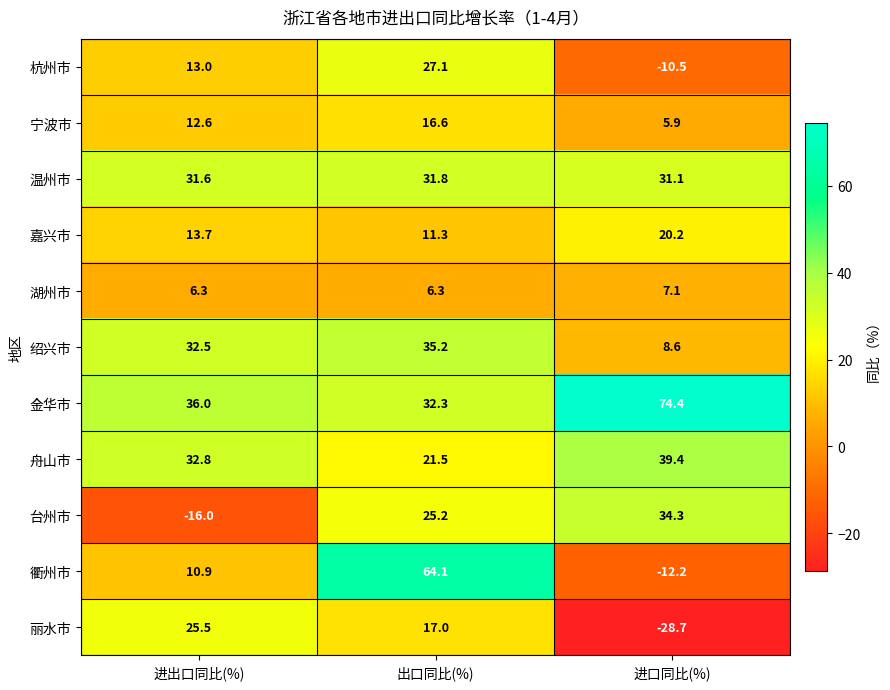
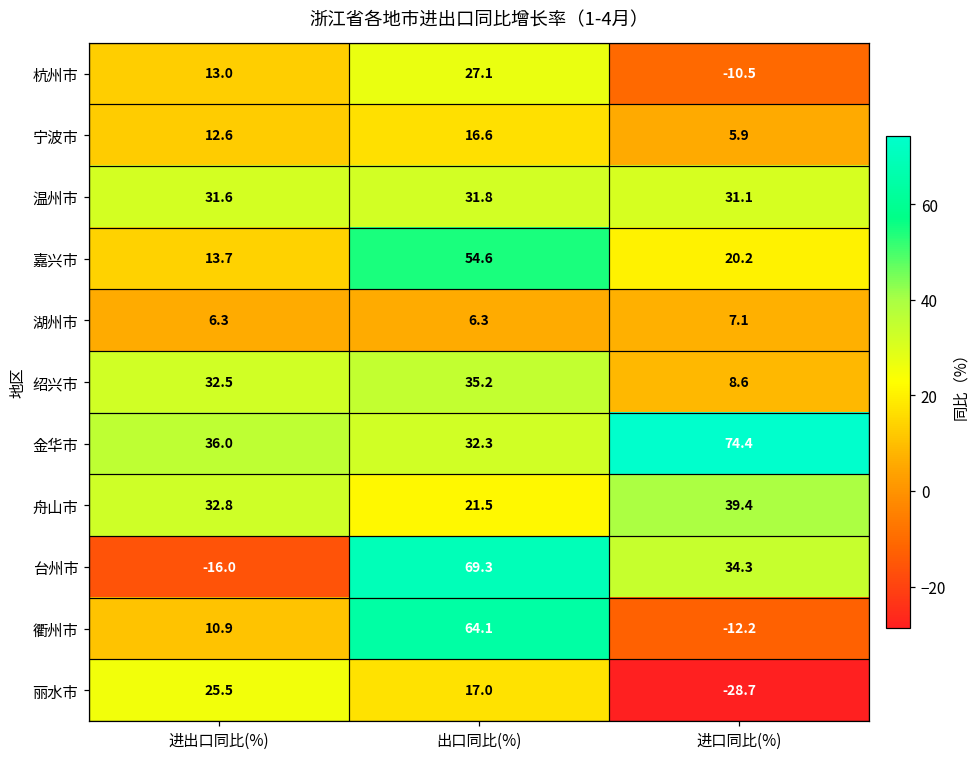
  {
    "杭州市": {
      "进出口同比(%)": 13.0,
      "出口同比(%)": 27.1,
      "进口同比(%)": -10.5
    },
    "宁波市": {
      "进出口同比(%)": 12.6,
      "出口同比(%)": 16.6,
      "进口同比(%)": 5.9
    },
    "温州市": {
      "进出口同比(%)": 31.6,
      "出口同比(%)": 31.8,
      "进口同比(%)": 31.1
    },
    "嘉兴市": {
      "进出口同比(%)": 13.7,
-     "出口同比(%)": 11.3,
+     "出口同比(%)": 54.6,
      "进口同比(%)": 20.2
    },
    "湖州市": {
      "进出口同比(%)": 6.3,
      "出口同比(%)": 6.3,
      "进口同比(%)": 7.1
    },
    "绍兴市": {
      "进出口同比(%)": 32.5,
      "出口同比(%)": 35.2,
      "进口同比(%)": 8.6
    },
    "金华市": {
      "进出口同比(%)": 36.0,
      "出口同比(%)": 32.3,
      "进口同比(%)": 74.4
    },
    "舟山市": {
      "进出口同比(%)": 32.8,
      "出口同比(%)": 21.5,
      "进口同比(%)": 39.4
    },
    "台州市": {
      "进出口同比(%)": -16.0,
-     "出口同比(%)": 25.2,
+     "出口同比(%)": 69.3,
      "进口同比(%)": 34.3
    },
    "衢州市": {
      "进出口同比(%)": 10.9,
      "出口同比(%)": 64.1,
      "进口同比(%)": -12.2
    },
    "丽水市": {
      "进出口同比(%)": 25.5,
      "出口同比(%)": 17.0,
      "进口同比(%)": -28.7
    }
  }
